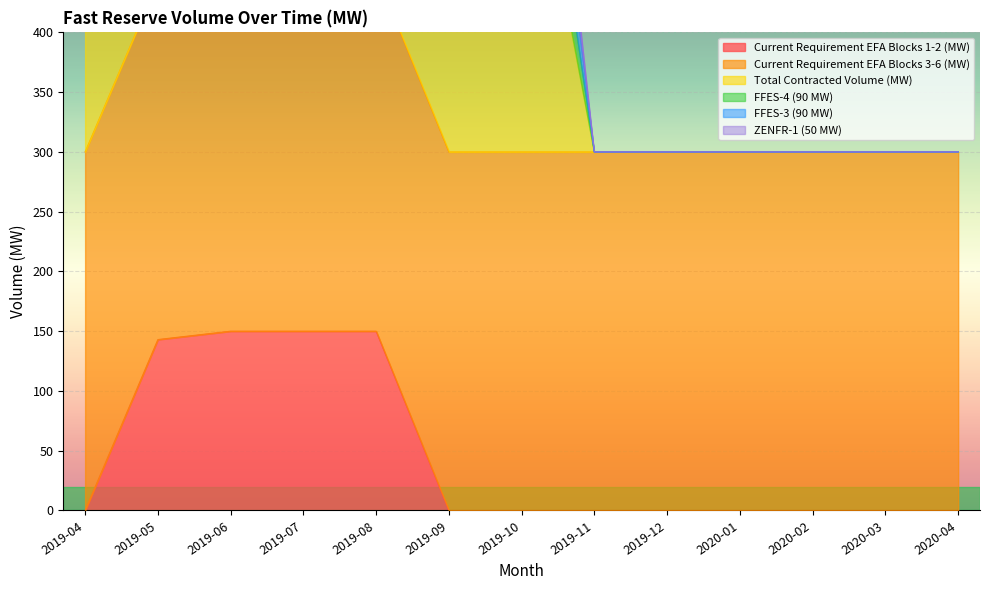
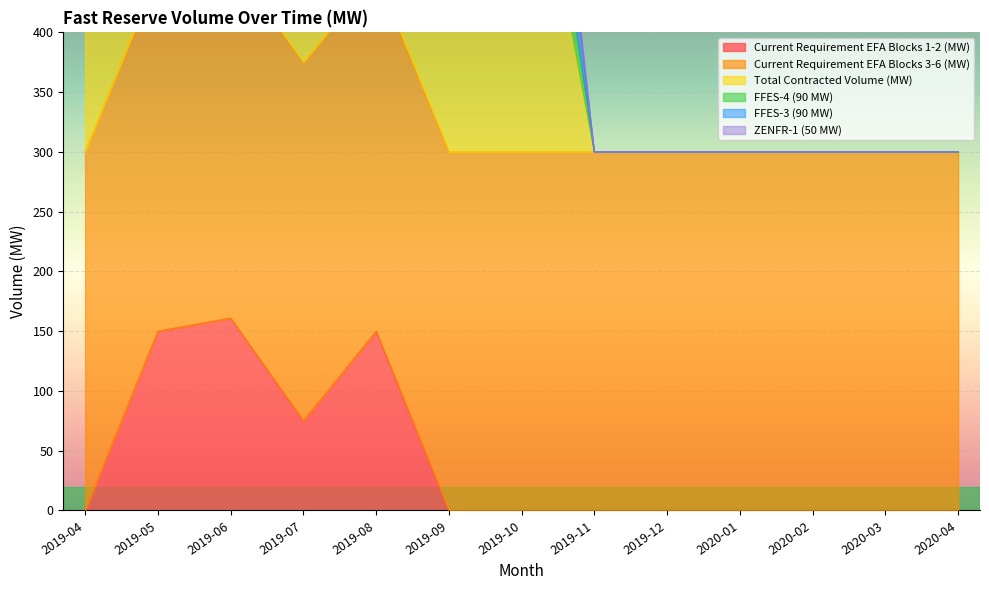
  {
    "Current Requirement EFA Blocks 1-2 (MW)": {
-     "2019-05": 143,
-     "2019-06": 150,
-     "2019-07": 150,
+     "2019-05": 150,
+     "2019-06": 161,
+     "2019-07": 75,
      "2019-08": 150
    },
    "Current Requirement EFA Blocks 3-6 (MW)": {
      "2019-04": 300,
      "2019-09": 300,
      "2019-10": 300
    }
  }
